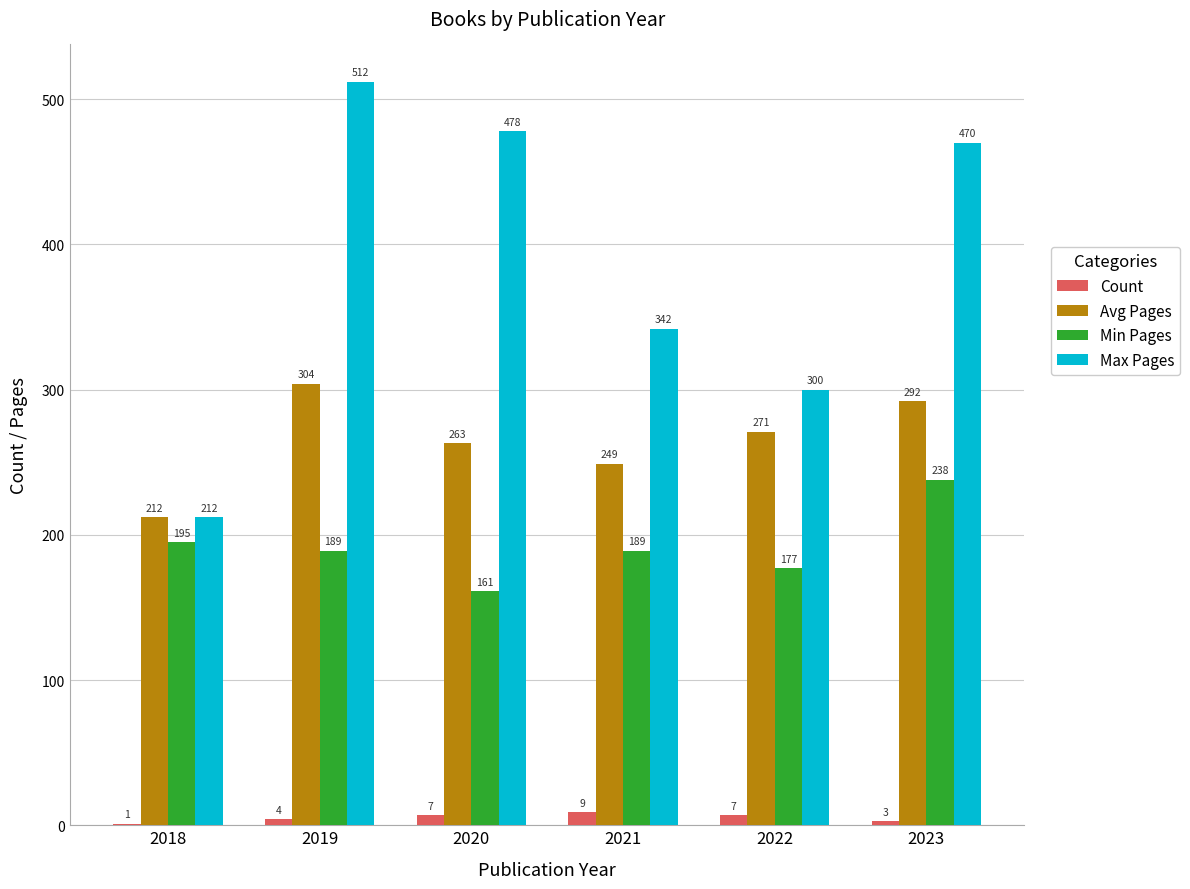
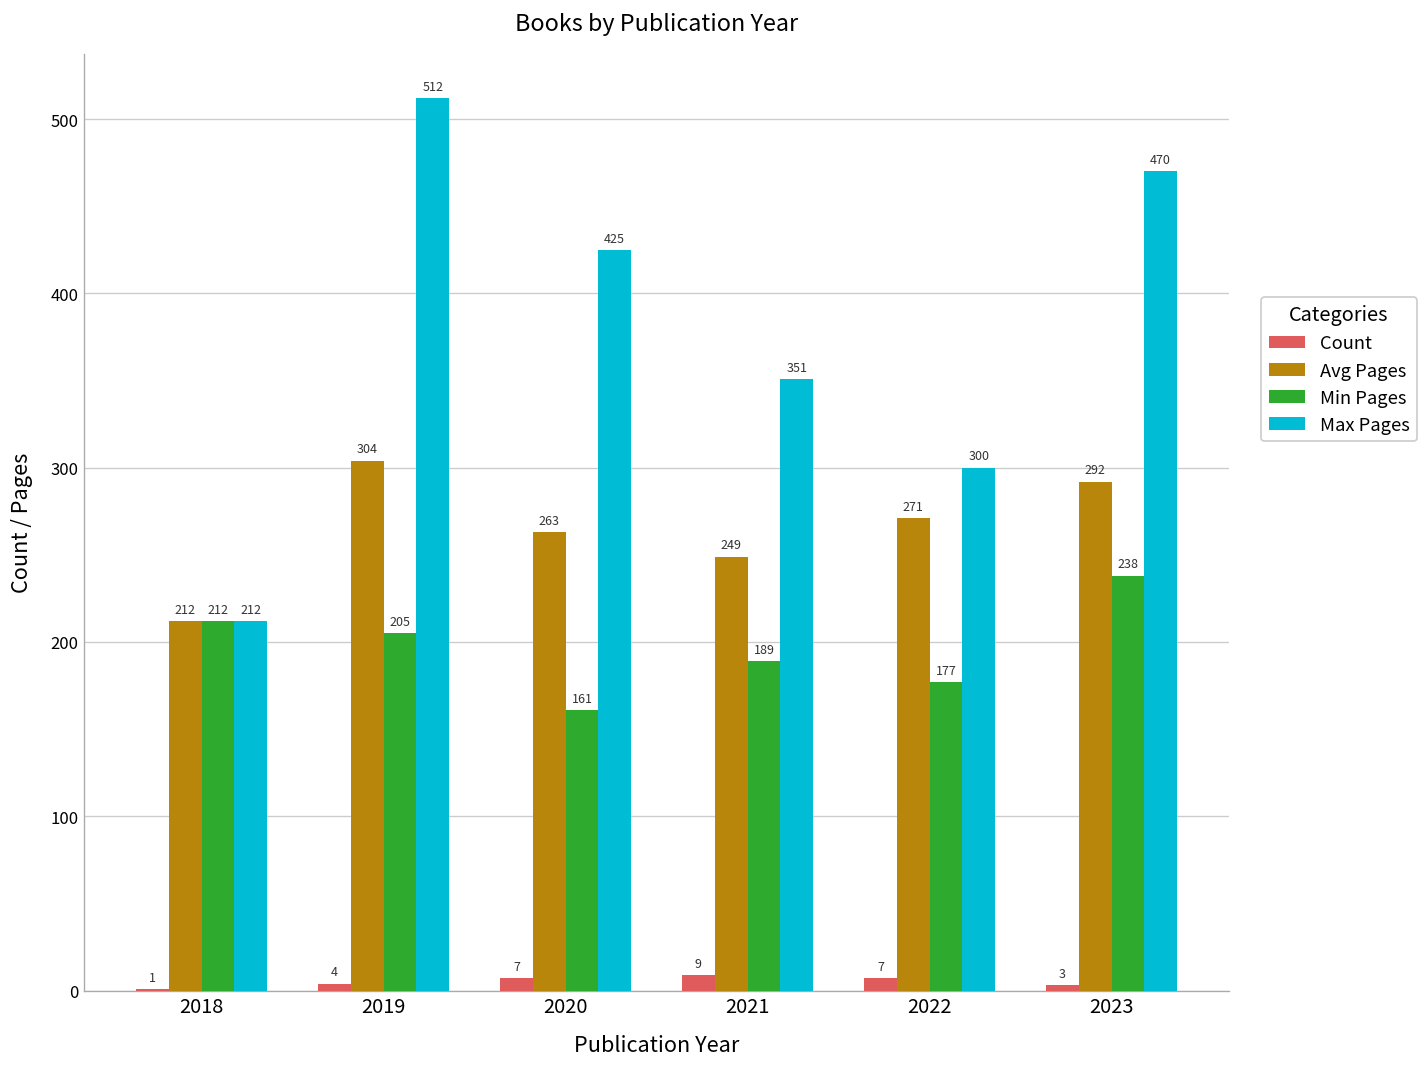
  {
    "Count": {
      "2018": 1,
      "2019": 4,
      "2020": 7,
      "2021": 9,
      "2022": 7,
      "2023": 3
    },
    "Avg Pages": {
      "2018": 212,
      "2019": 304,
      "2020": 263,
      "2021": 249,
      "2022": 271,
      "2023": 292
    },
    "Min Pages": {
-     "2018": 195,
-     "2019": 189,
+     "2018": 212,
+     "2019": 205,
      "2020": 161,
      "2021": 189,
      "2022": 177,
      "2023": 238
    },
    "Max Pages": {
      "2018": 212,
      "2019": 512,
-     "2020": 478,
-     "2021": 342,
+     "2020": 425,
+     "2021": 351,
      "2022": 300,
      "2023": 470
    }
  }
